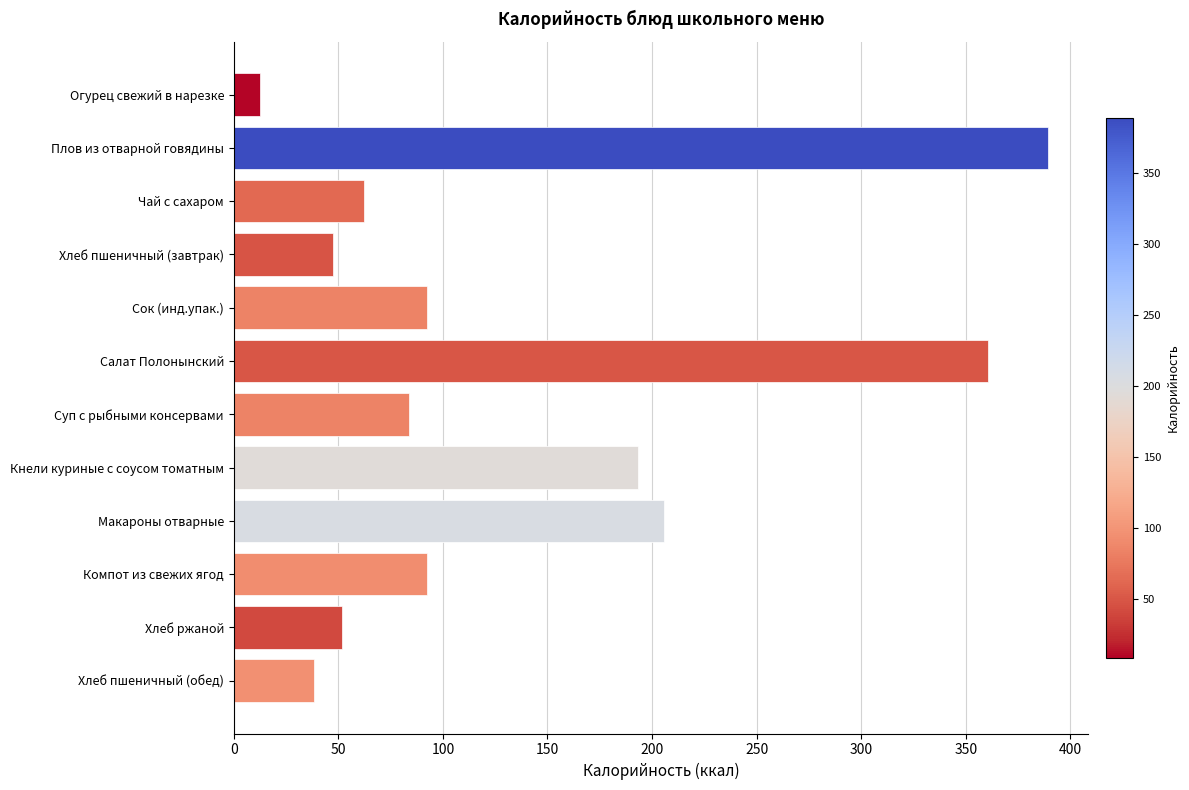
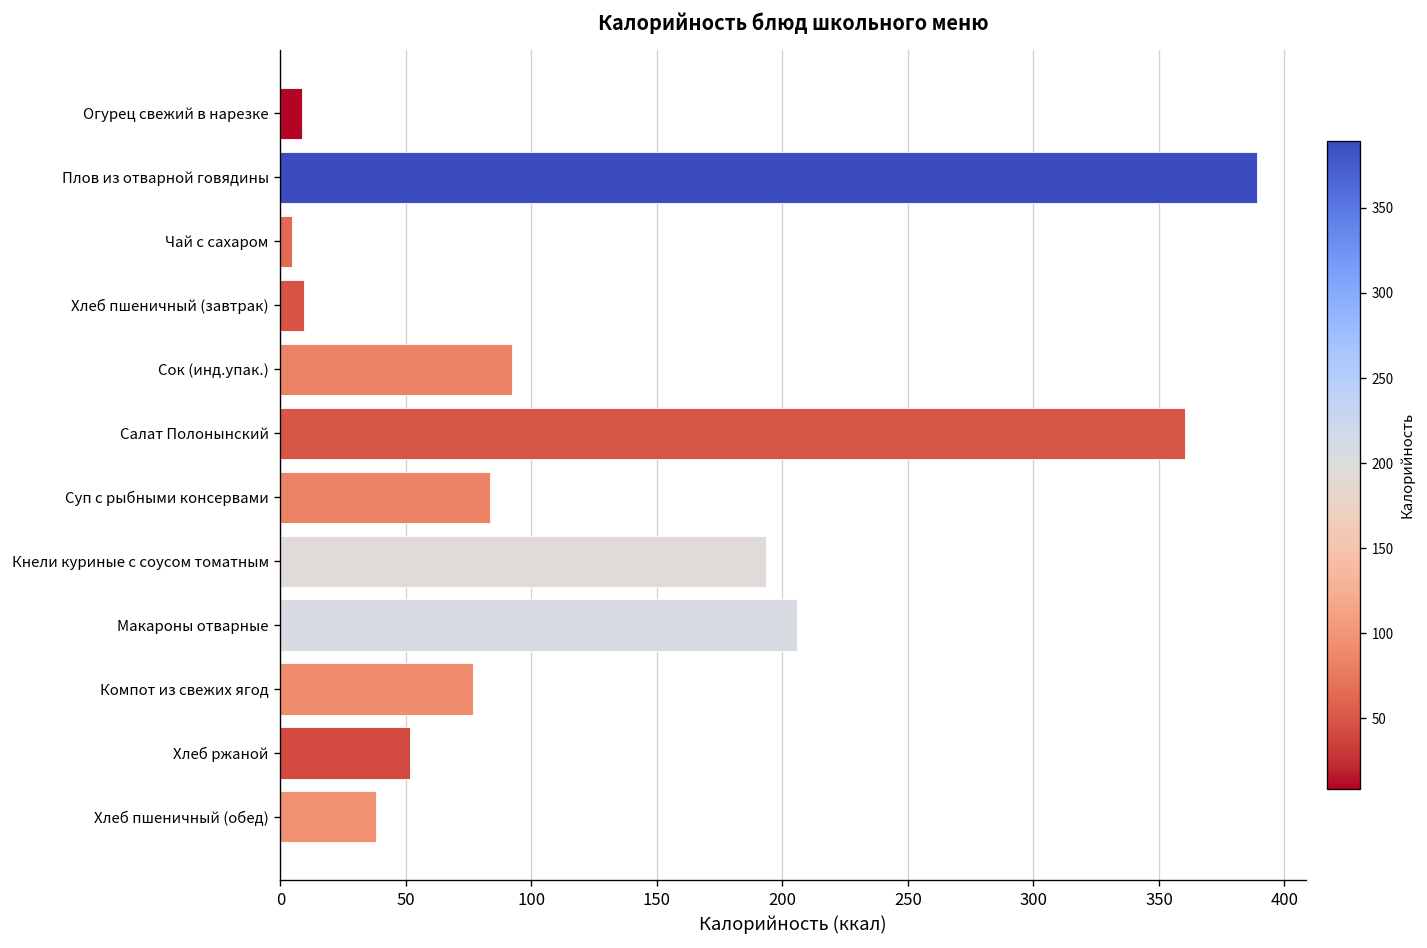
  {
-   "Огурец свежий в нарезке": 12,
+   "Огурец свежий в нарезке": 8,
    "Плов из отварной говядины": 389,
-   "Чай с сахаром": 62,
-   "Хлеб пшеничный (завтрак)": 47,
+   "Чай с сахаром": 5,
+   "Хлеб пшеничный (завтрак)": 9,
    "Сок (инд.упак.)": 92,
    "Салат Полонынский": 360,
    "Суп с рыбными консервами": 84,
    "Кнели куриные с соусом томатным": 194,
    "Макароны отварные": 206,
-   "Компот из свежих ягод": 93,
+   "Компот из свежих ягод": 77,
    "Хлеб ржаной": 52,
    "Хлеб пшеничный (обед)": 38
  }
